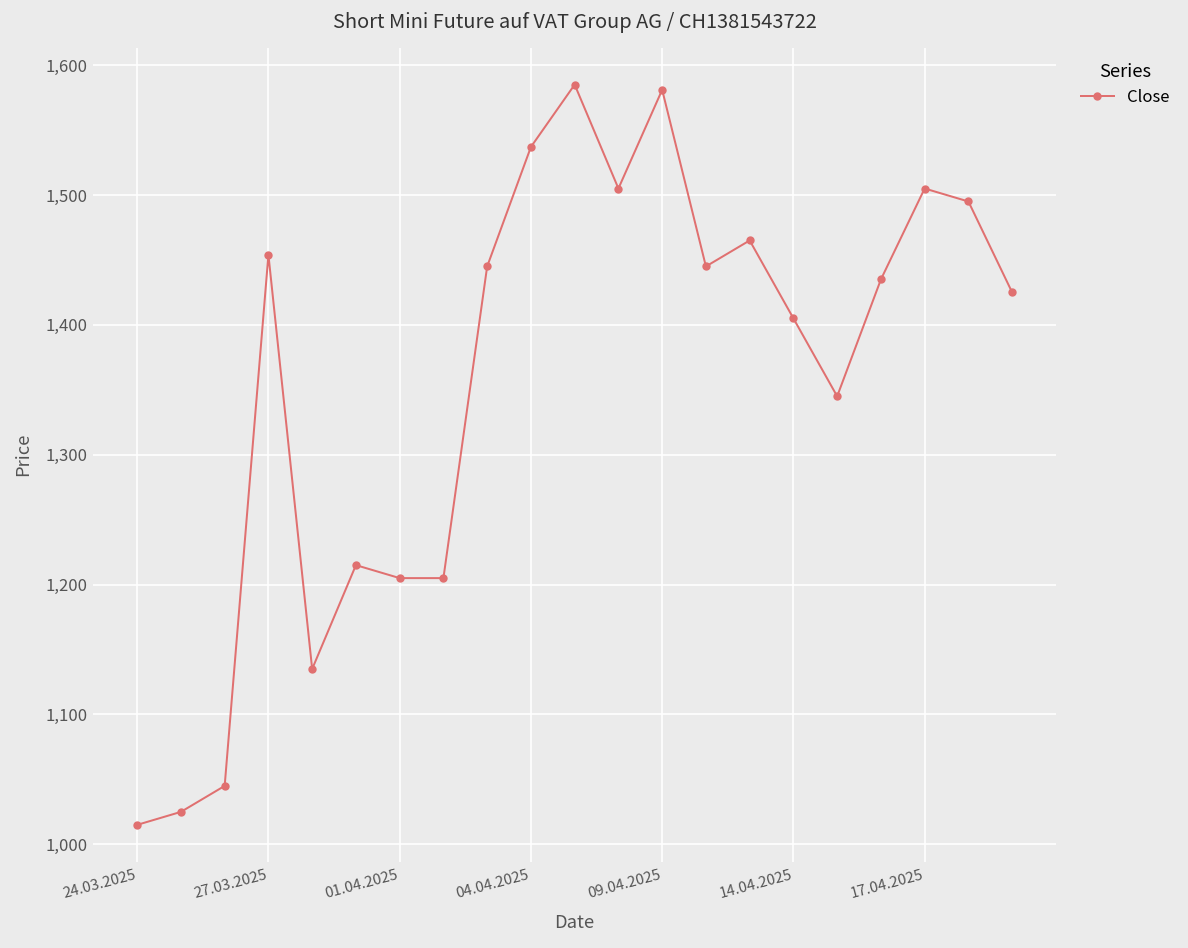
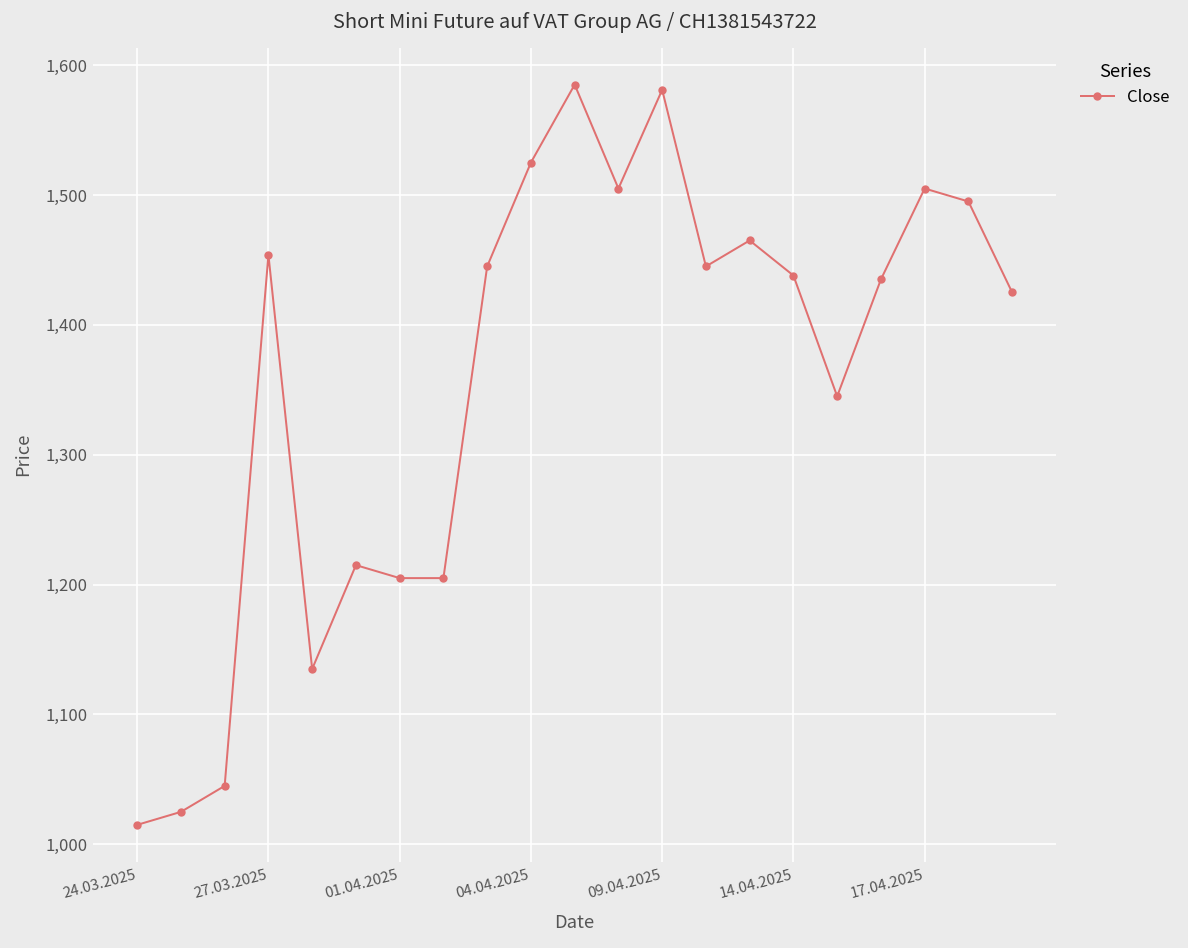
  {
    "24.03.2025": "1,015",
    "27.03.2025": "1,454",
    "01.04.2025": "1,205",
-   "04.04.2025": "1,537",
+   "04.04.2025": "1,525",
    "09.04.2025": "1,581",
-   "14.04.2025": "1,405",
+   "14.04.2025": "1,438",
    "17.04.2025": "1,505"
  }
